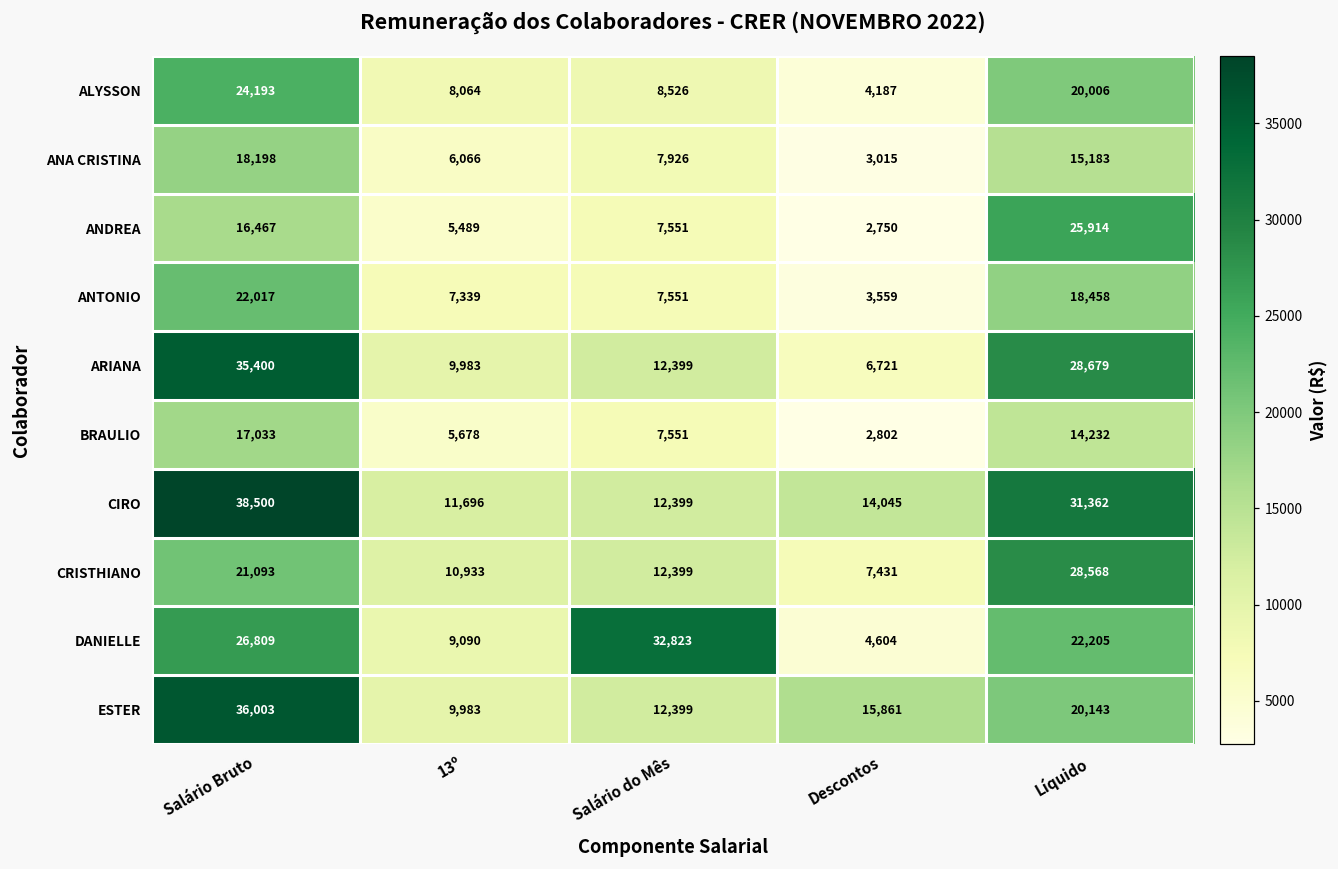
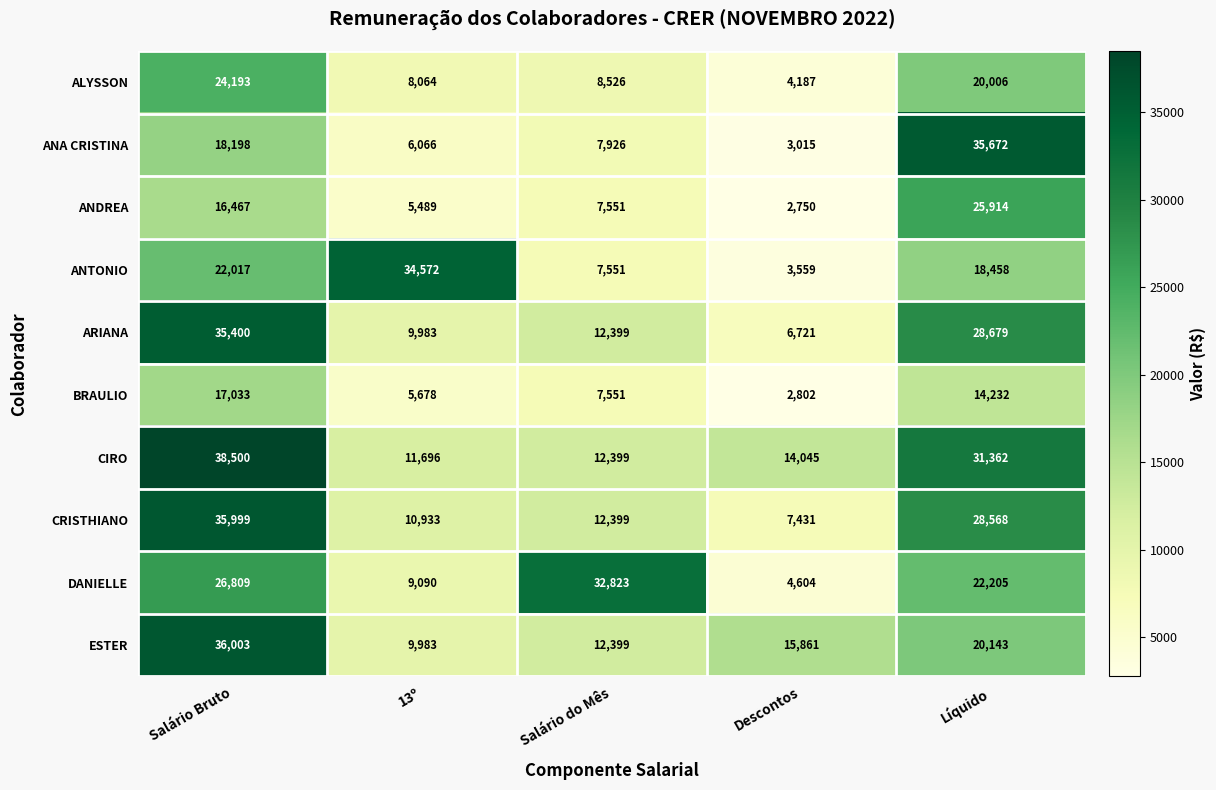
  {
    "ALYSSON": {
      "Salário Bruto": "24,193",
      "13º": "8,064",
      "Salário do Mês": "8,526",
      "Descontos": "4,187",
      "Líquido": "20,006"
    },
    "ANA CRISTINA": {
      "Salário Bruto": "18,198",
      "13º": "6,066",
      "Salário do Mês": "7,926",
      "Descontos": "3,015",
-     "Líquido": "15,183"
+     "Líquido": "35,672"
    },
    "ANDREA": {
      "Salário Bruto": "16,467",
      "13º": "5,489",
      "Salário do Mês": "7,551",
      "Descontos": "2,750",
      "Líquido": "25,914"
    },
    "ANTONIO": {
      "Salário Bruto": "22,017",
-     "13º": "7,339",
+     "13º": "34,572",
      "Salário do Mês": "7,551",
      "Descontos": "3,559",
      "Líquido": "18,458"
    },
    "ARIANA": {
      "Salário Bruto": "35,400",
      "13º": "9,983",
      "Salário do Mês": "12,399",
      "Descontos": "6,721",
      "Líquido": "28,679"
    },
    "BRAULIO": {
      "Salário Bruto": "17,033",
      "13º": "5,678",
      "Salário do Mês": "7,551",
      "Descontos": "2,802",
      "Líquido": "14,232"
    },
    "CIRO": {
      "Salário Bruto": "38,500",
      "13º": "11,696",
      "Salário do Mês": "12,399",
      "Descontos": "14,045",
      "Líquido": "31,362"
    },
    "CRISTHIANO": {
-     "Salário Bruto": "21,093",
+     "Salário Bruto": "35,999",
      "13º": "10,933",
      "Salário do Mês": "12,399",
      "Descontos": "7,431",
      "Líquido": "28,568"
    },
    "DANIELLE": {
      "Salário Bruto": "26,809",
      "13º": "9,090",
      "Salário do Mês": "32,823",
      "Descontos": "4,604",
      "Líquido": "22,205"
    },
    "ESTER": {
      "Salário Bruto": "36,003",
      "13º": "9,983",
      "Salário do Mês": "12,399",
      "Descontos": "15,861",
      "Líquido": "20,143"
    }
  }
